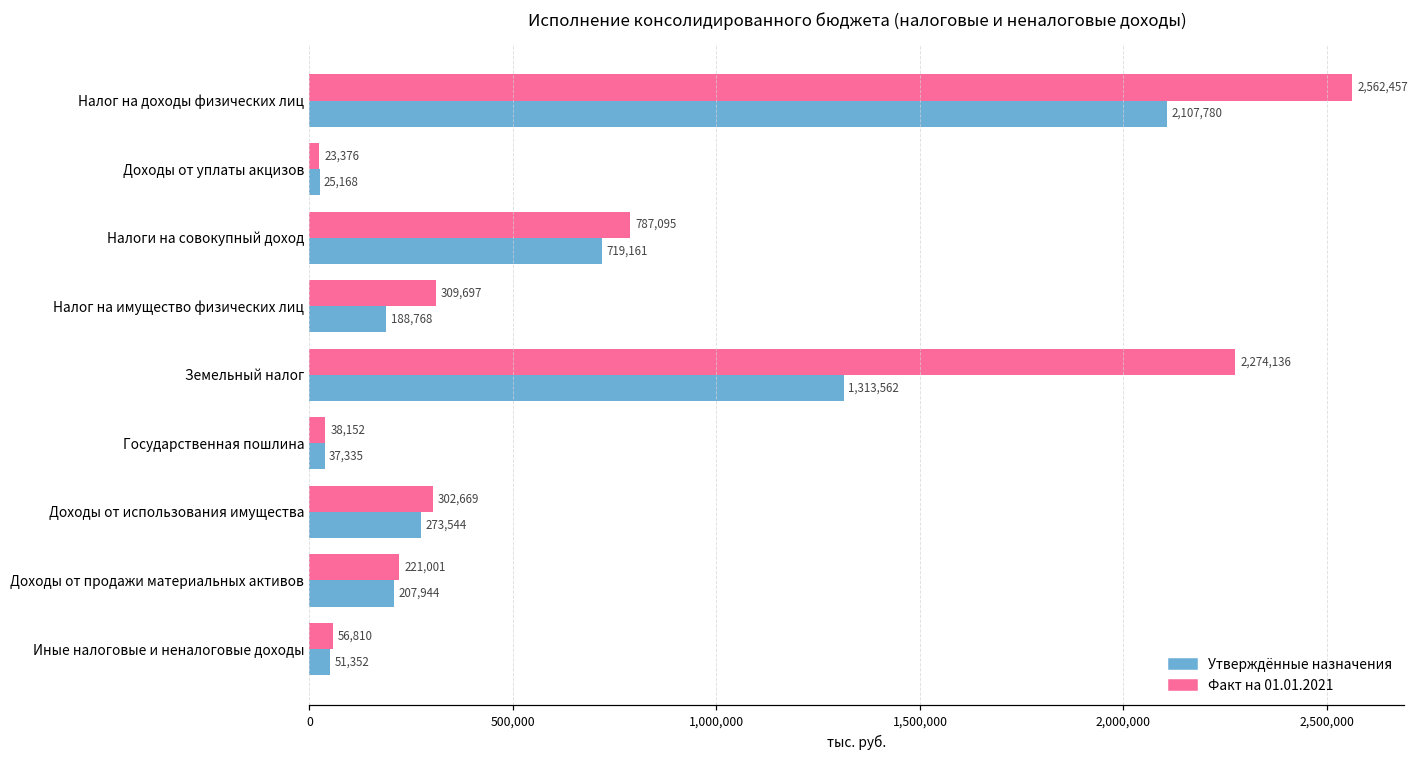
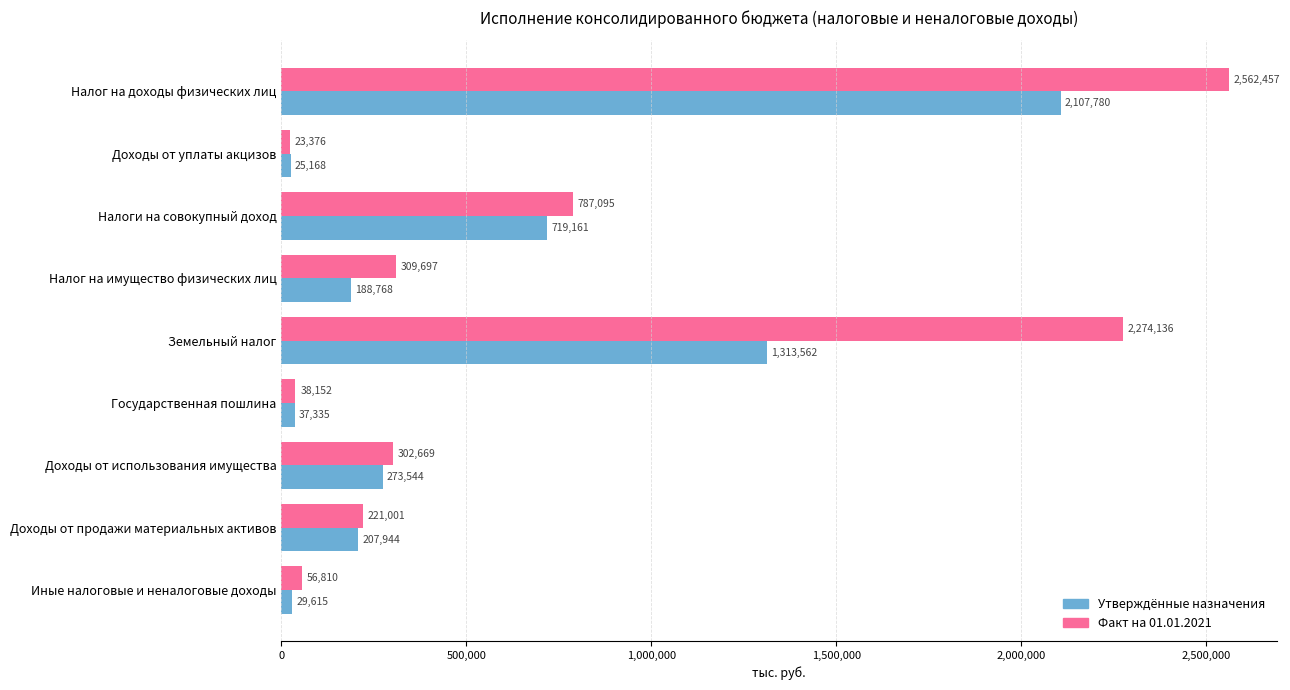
  {
    "Утверждённые назначения": {
      "Налог на доходы физических лиц": "2,107,780",
      "Доходы от уплаты акцизов": "25,168",
      "Налоги на совокупный доход": "719,161",
      "Налог на имущество физических лиц": "188,768",
      "Земельный налог": "1,313,562",
      "Государственная пошлина": "37,335",
      "Доходы от использования имущества": "273,544",
      "Доходы от продажи материальных активов": "207,944",
-     "Иные налоговые и неналоговые доходы": "51,352"
+     "Иные налоговые и неналоговые доходы": "29,615"
    },
    "Факт на 01.01.2021": {
      "Налог на доходы физических лиц": "2,562,457",
      "Доходы от уплаты акцизов": "23,376",
      "Налоги на совокупный доход": "787,095",
      "Налог на имущество физических лиц": "309,697",
      "Земельный налог": "2,274,136",
      "Государственная пошлина": "38,152",
      "Доходы от использования имущества": "302,669",
      "Доходы от продажи материальных активов": "221,001",
      "Иные налоговые и неналоговые доходы": "56,810"
    }
  }
